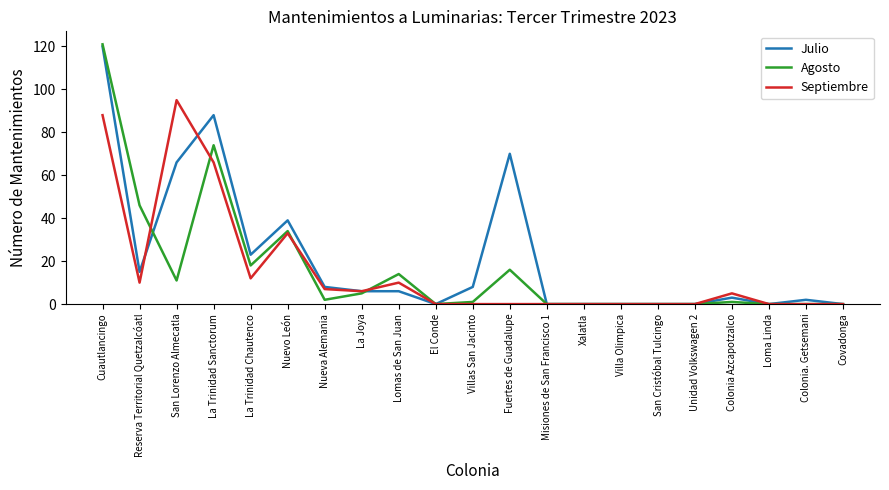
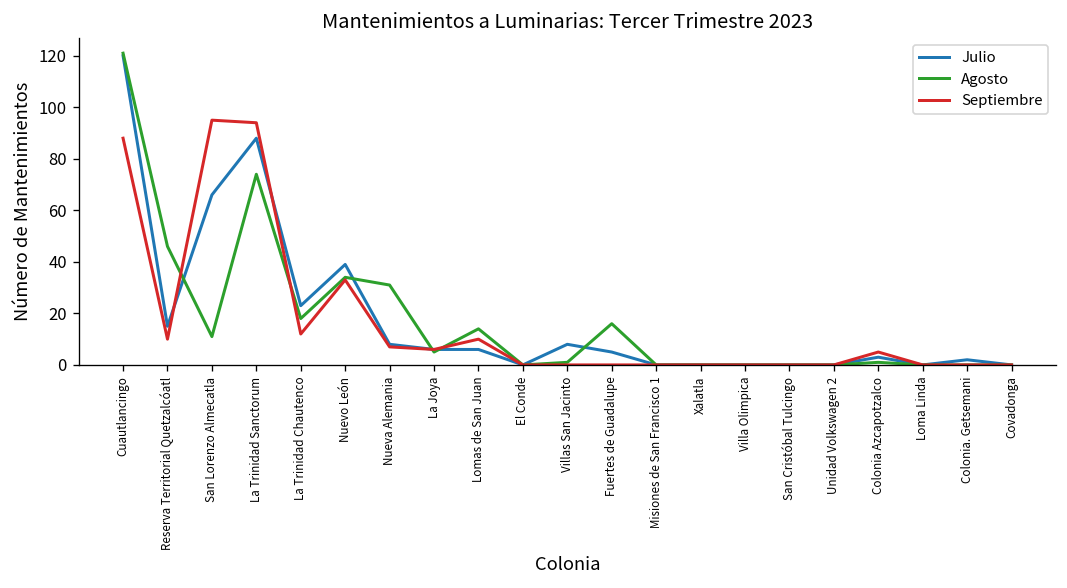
  {
    "Julio": {
      "Reserva Territorial Quetzalcóatl": 15,
      "San Lorenzo Almecatla": 66,
      "La Trinidad Sanctorum": 88,
      "La Trinidad Chautenco": 23,
      "Nuevo León": 39,
      "Lomas de San Juan": 6,
      "Villas San Jacinto": 8,
-     "Fuertes de Guadalupe": 70,
+     "Fuertes de Guadalupe": 5,
      "Colonia Azcapotzalco": 3,
      "Colonia. Getsemani": 2
    },
    "Agosto": {
      "Reserva Territorial Quetzalcóatl": 46,
      "San Lorenzo Almecatla": 11,
      "La Trinidad Sanctorum": 74,
      "La Trinidad Chautenco": 18,
-     "Nueva Alemania": 2,
+     "Nueva Alemania": 31,
      "Lomas de San Juan": 14,
      "Fuertes de Guadalupe": 16,
      "Colonia Azcapotzalco": 1
    },
    "Septiembre": {
      "Cuautlancingo": 88,
      "Reserva Territorial Quetzalcóatl": 10,
      "San Lorenzo Almecatla": 95,
-     "La Trinidad Sanctorum": 66,
+     "La Trinidad Sanctorum": 94,
      "La Trinidad Chautenco": 12,
      "Lomas de San Juan": 10,
      "Fuertes de Guadalupe": 0,
      "Colonia Azcapotzalco": 5
    }
  }
